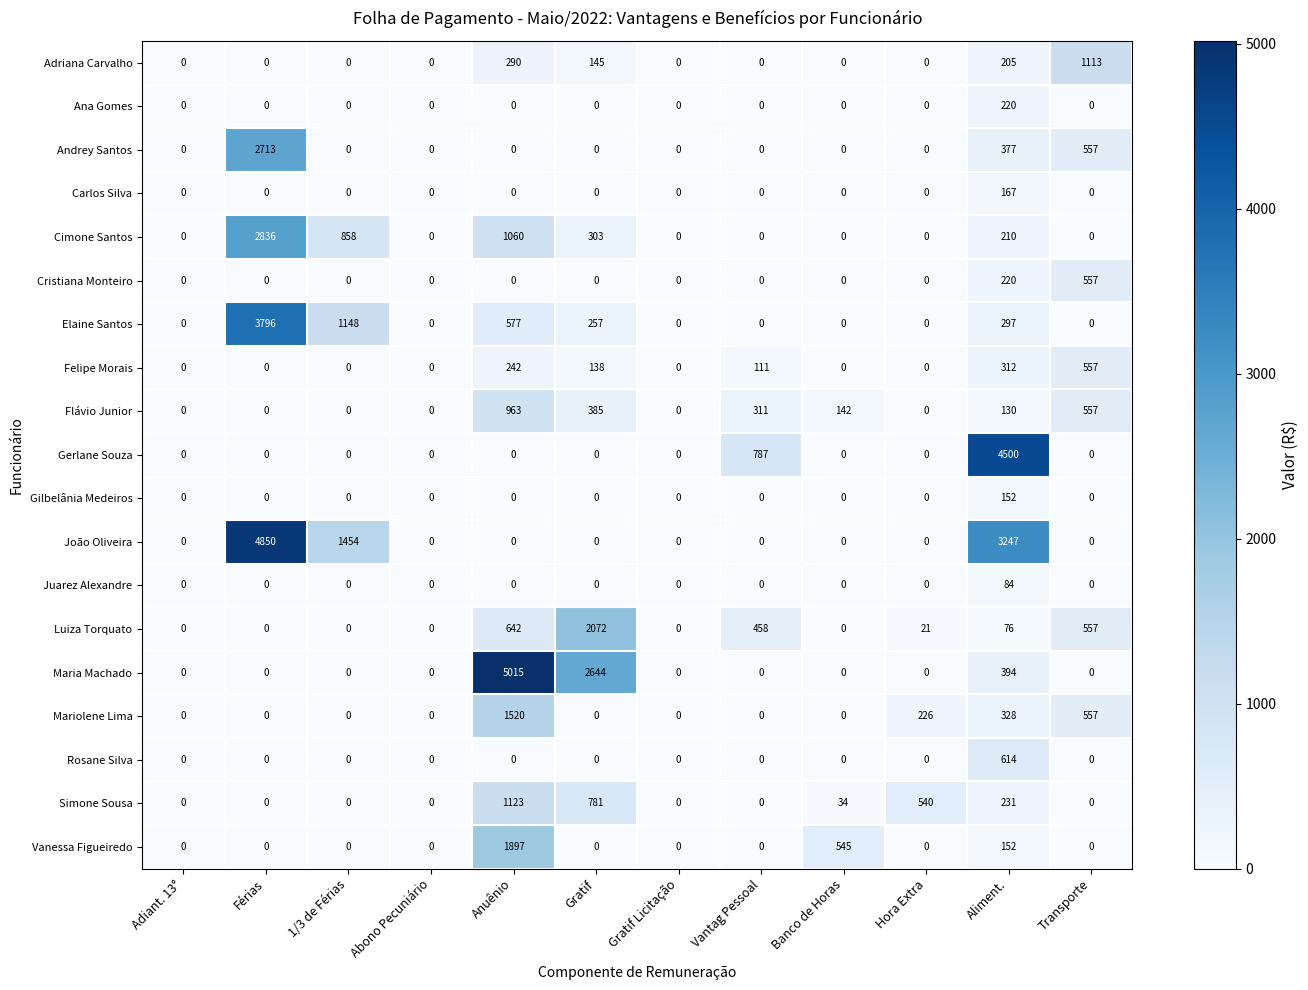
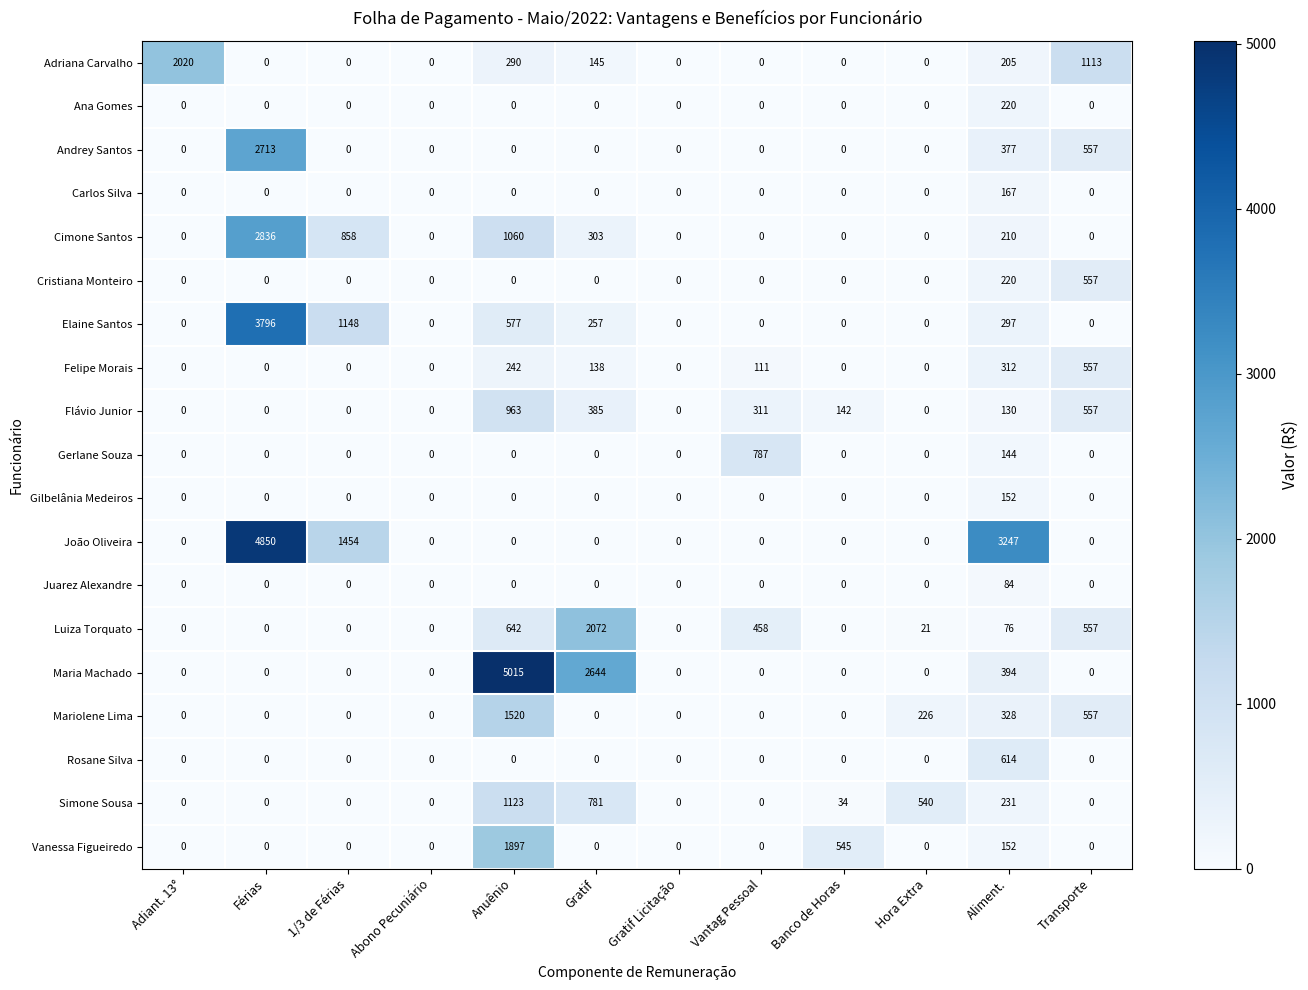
  {
    "Adriana Carvalho": {
-     "Adiant. 13°": 0,
+     "Adiant. 13°": 2020,
      "Férias": 0,
      "1/3 de Férias": 0,
      "Abono Pecuniário": 0,
      "Anuênio": 290,
      "Gratif": 145,
      "Gratif Licitação": 0,
      "Vantag Pessoal": 0,
      "Banco de Horas": 0,
      "Hora Extra": 0,
      "Aliment.": 205,
      "Transporte": 1113
    },
    "Gerlane Souza": {
      "Adiant. 13°": 0,
      "Férias": 0,
      "1/3 de Férias": 0,
      "Abono Pecuniário": 0,
      "Anuênio": 0,
      "Gratif": 0,
      "Gratif Licitação": 0,
      "Vantag Pessoal": 787,
      "Banco de Horas": 0,
      "Hora Extra": 0,
-     "Aliment.": 4500,
+     "Aliment.": 144,
      "Transporte": 0
    }
  }
